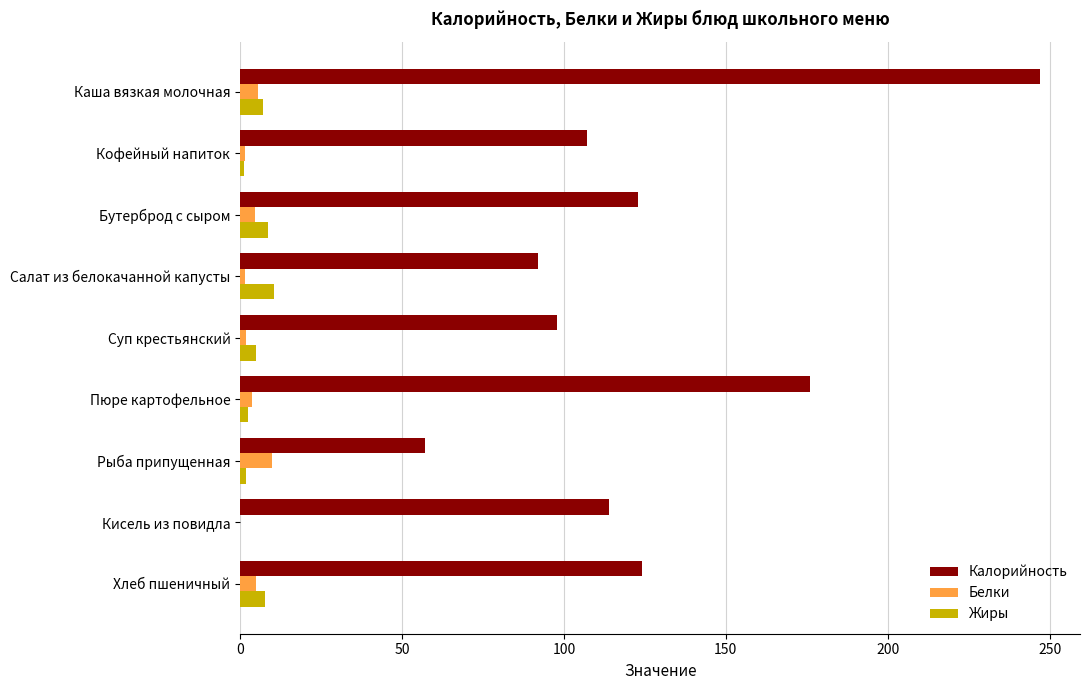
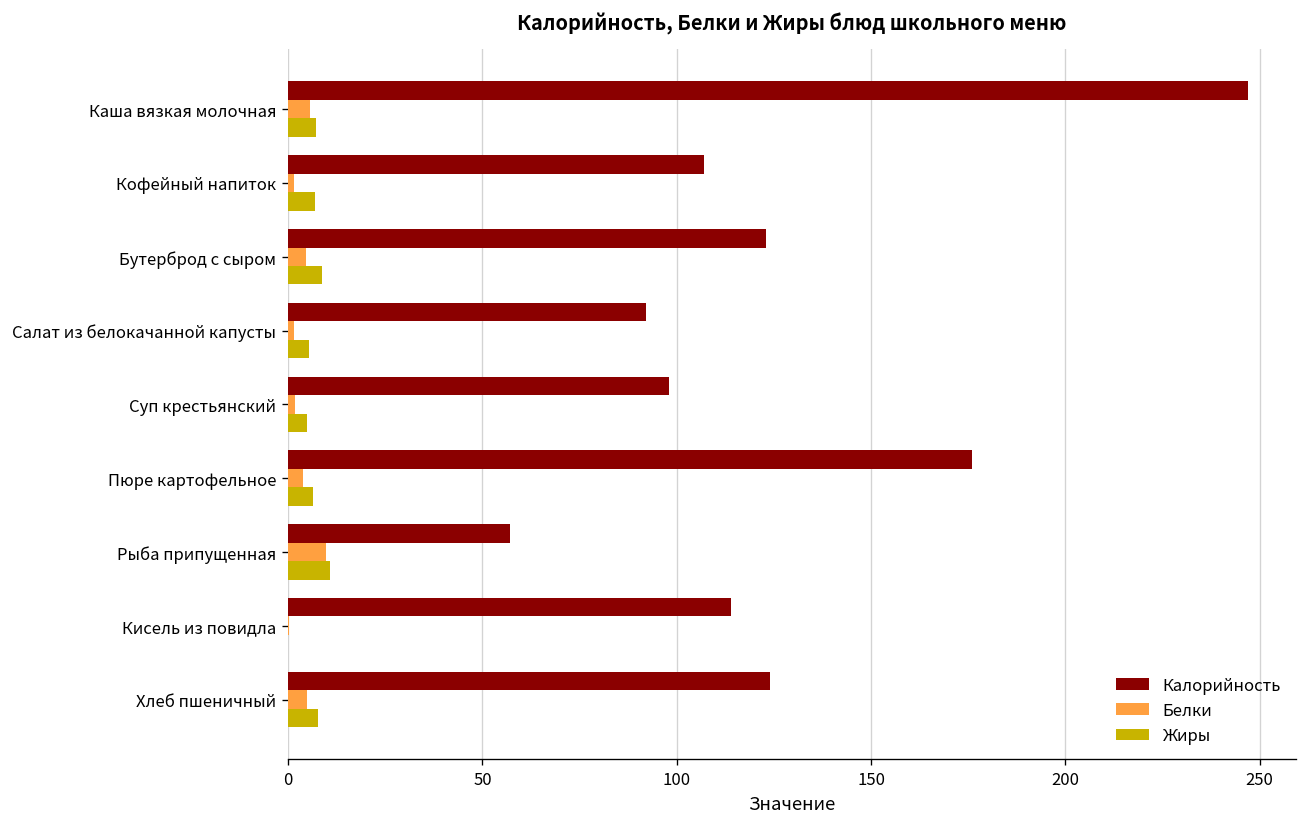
  {
    "Калорийность": {
      "Каша вязкая молочная": 247,
      "Кофейный напиток": 107,
      "Бутерброд с сыром": 123,
      "Салат из белокачанной капусты": 92,
      "Суп крестьянский": 98,
      "Пюре картофельное": 176,
      "Рыба припущенная": 57,
      "Кисель из повидла": 114,
      "Хлеб пшеничный": 124
    },
    "Белки": {
      "Каша вязкая молочная": 6,
      "Кофейный напиток": 2,
      "Бутерброд с сыром": 5,
      "Салат из белокачанной капусты": 2,
      "Суп крестьянский": 2,
      "Пюре картофельное": 4,
      "Рыба припущенная": 10,
      "Хлеб пшеничный": 5
    },
    "Жиры": {
      "Каша вязкая молочная": 7,
-     "Кофейный напиток": 1,
+     "Кофейный напиток": 7,
      "Бутерброд с сыром": 9,
-     "Салат из белокачанной капусты": 10,
+     "Салат из белокачанной капусты": 5,
      "Суп крестьянский": 5,
-     "Пюре картофельное": 3,
-     "Рыба припущенная": 2,
+     "Пюре картофельное": 6,
+     "Рыба припущенная": 11,
      "Кисель из повидла": 0,
      "Хлеб пшеничный": 8
    }
  }
